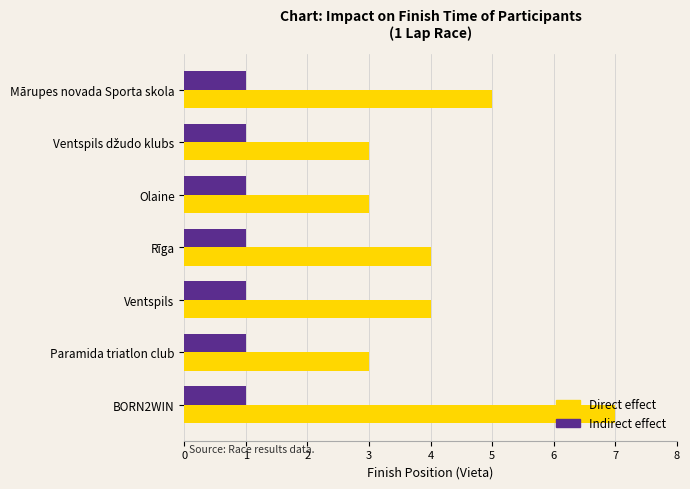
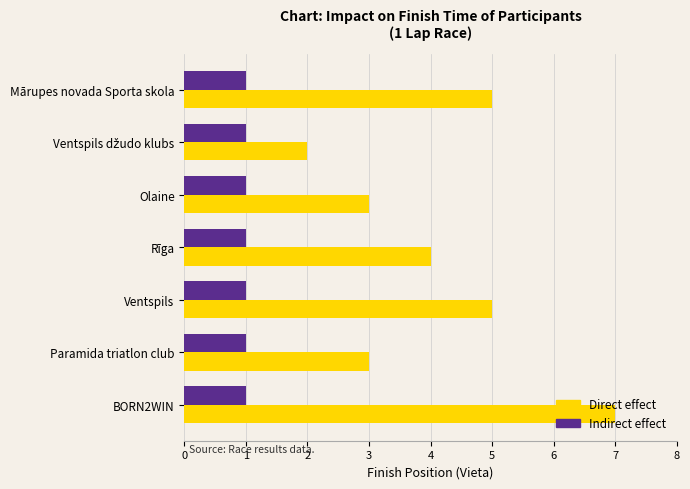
  {
    "Direct effect": {
      "Mārupes novada Sporta skola": 5,
-     "Ventspils džudo klubs": 3,
+     "Ventspils džudo klubs": 2,
      "Olaine": 3,
      "Rīga": 4,
-     "Ventspils": 4,
+     "Ventspils": 5,
      "Paramida triatlon club": 3,
      "BORN2WIN": 7
    },
    "Indirect effect": {
      "Mārupes novada Sporta skola": 1,
      "Ventspils džudo klubs": 1,
      "Olaine": 1,
      "Rīga": 1,
      "Ventspils": 1,
      "Paramida triatlon club": 1,
      "BORN2WIN": 1
    }
  }
